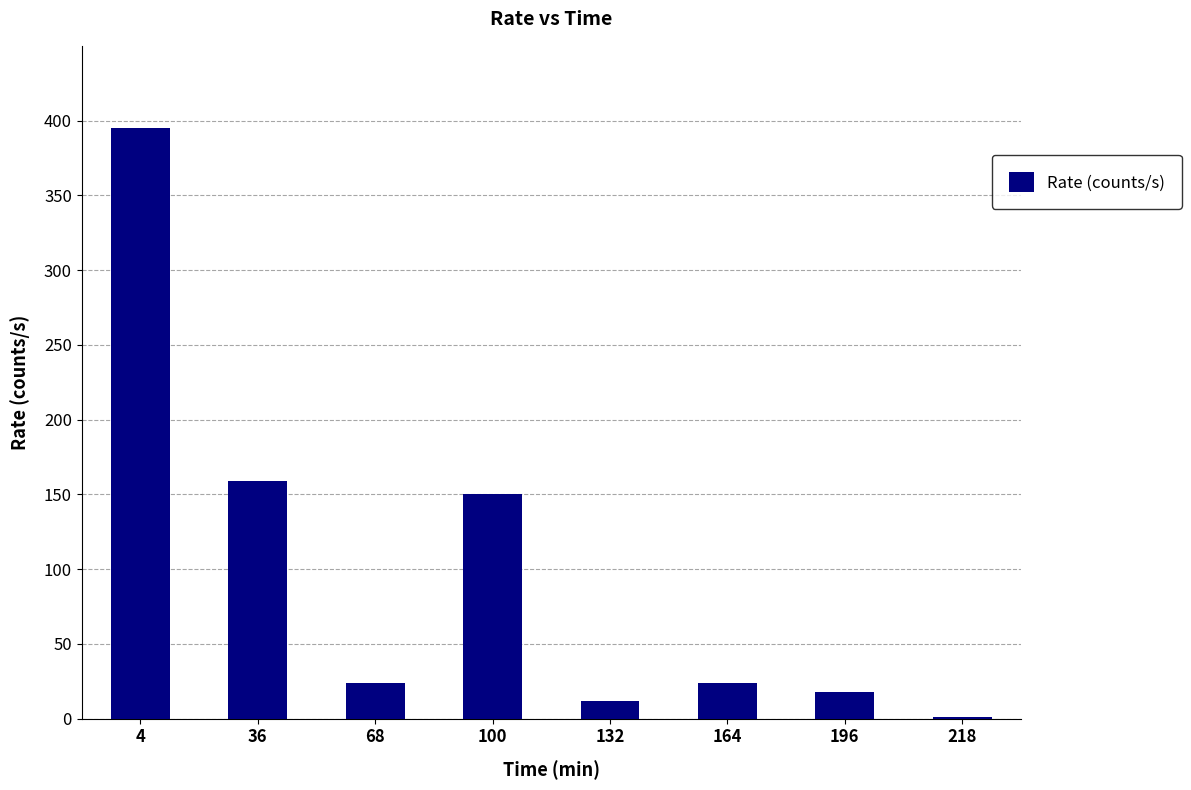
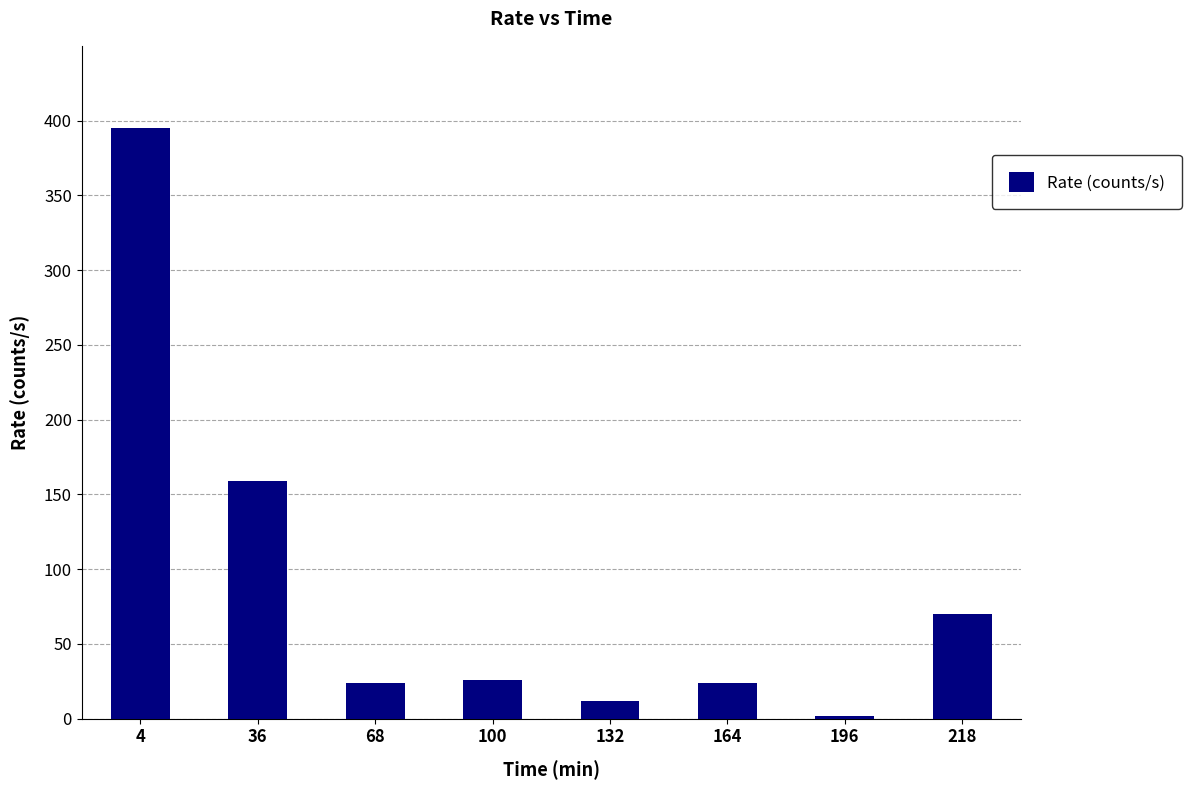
  {
    "4": 395,
    "36": 159,
    "68": 24,
-   "100": 150,
+   "100": 26,
    "132": 12,
    "164": 24,
-   "196": 18,
-   "218": 1
+   "196": 2,
+   "218": 70
  }
